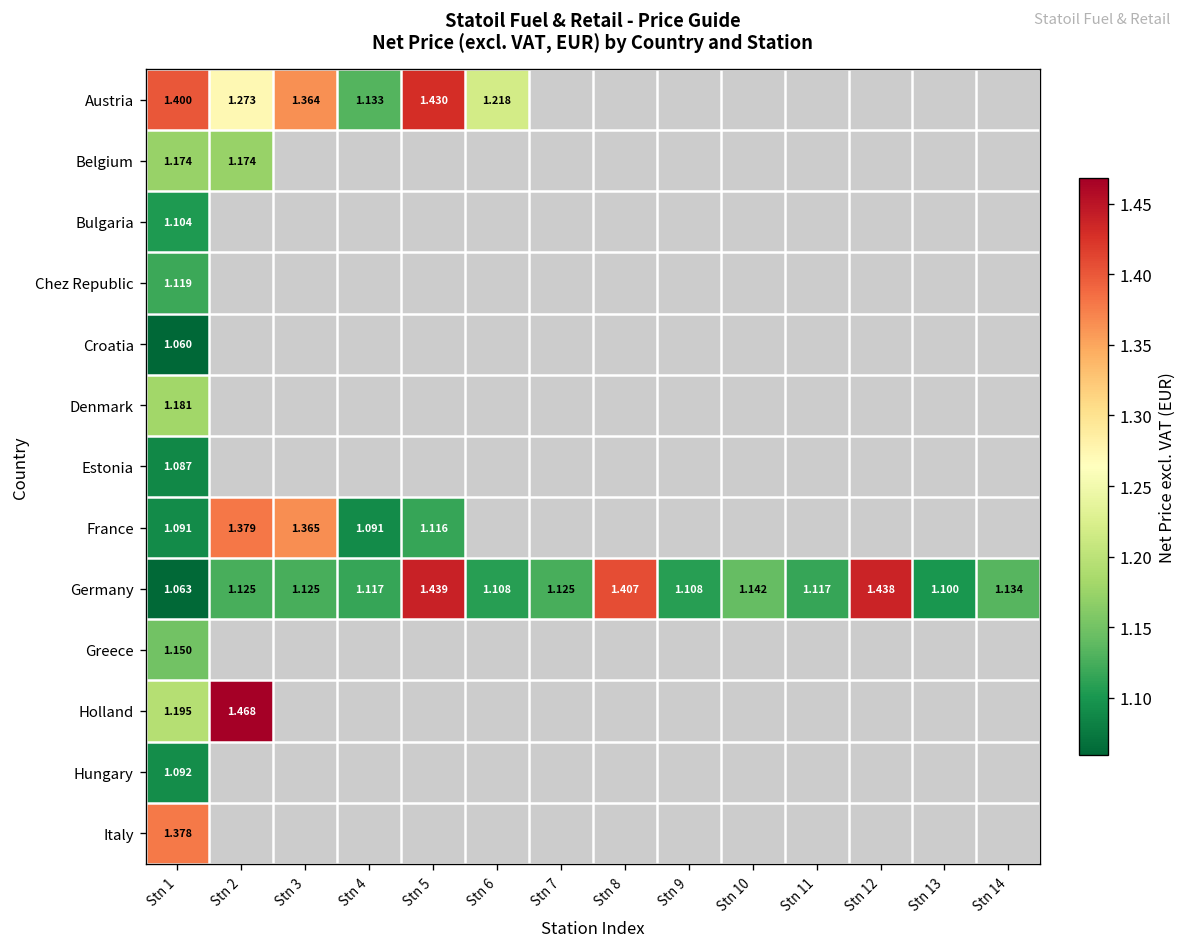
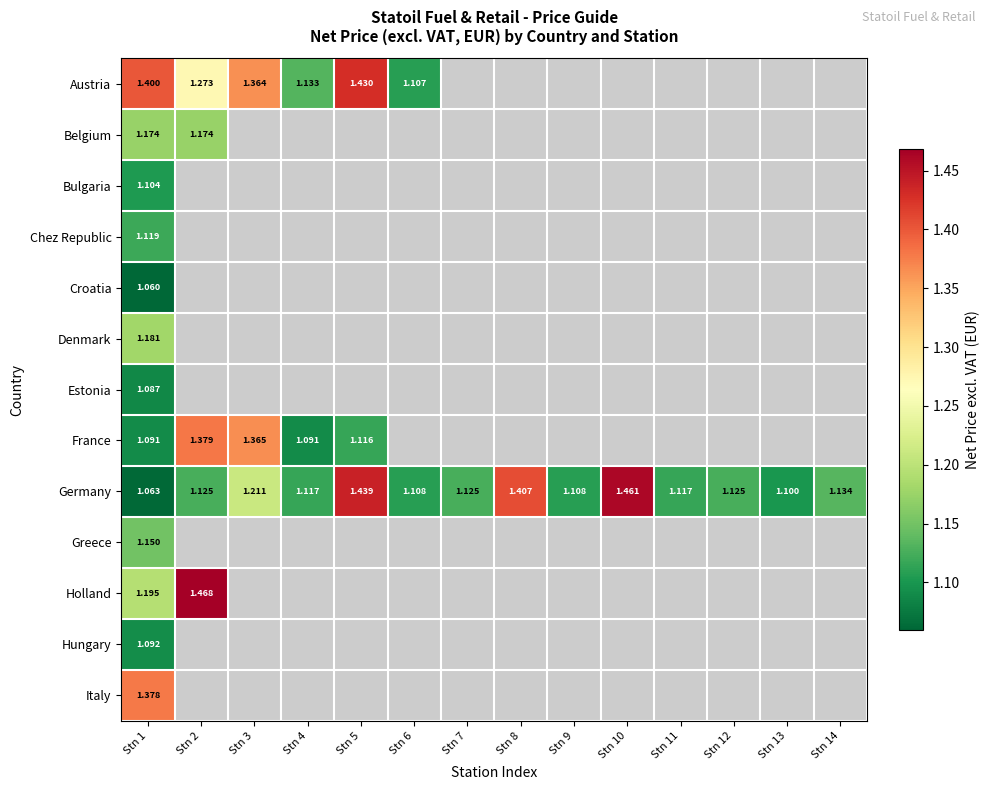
  {
    "Austria": {
      "Stn 1": 1.400,
      "Stn 2": 1.273,
      "Stn 3": 1.364,
      "Stn 4": 1.133,
      "Stn 5": 1.430,
-     "Stn 6": 1.218
+     "Stn 6": 1.107
    },
    "Belgium": {
      "Stn 1": 1.174,
      "Stn 2": 1.174
    },
    "Bulgaria": {
      "Stn 1": 1.104
    },
    "Chez Republic": {
      "Stn 1": 1.119
    },
    "Croatia": {
      "Stn 1": 1.060
    },
    "Denmark": {
      "Stn 1": 1.181
    },
    "Estonia": {
      "Stn 1": 1.087
    },
    "France": {
      "Stn 1": 1.091,
      "Stn 2": 1.379,
      "Stn 3": 1.365,
      "Stn 4": 1.091,
      "Stn 5": 1.116
    },
    "Germany": {
      "Stn 1": 1.063,
      "Stn 2": 1.125,
-     "Stn 3": 1.125,
+     "Stn 3": 1.211,
      "Stn 4": 1.117,
      "Stn 5": 1.439,
      "Stn 6": 1.108,
      "Stn 7": 1.125,
      "Stn 8": 1.407,
      "Stn 9": 1.108,
-     "Stn 10": 1.142,
+     "Stn 10": 1.461,
      "Stn 11": 1.117,
-     "Stn 12": 1.438,
+     "Stn 12": 1.125,
      "Stn 13": 1.100,
      "Stn 14": 1.134
    },
    "Greece": {
      "Stn 1": 1.150
    },
    "Holland": {
      "Stn 1": 1.195,
      "Stn 2": 1.468
    },
    "Hungary": {
      "Stn 1": 1.092
    },
    "Italy": {
      "Stn 1": 1.378
    }
  }
